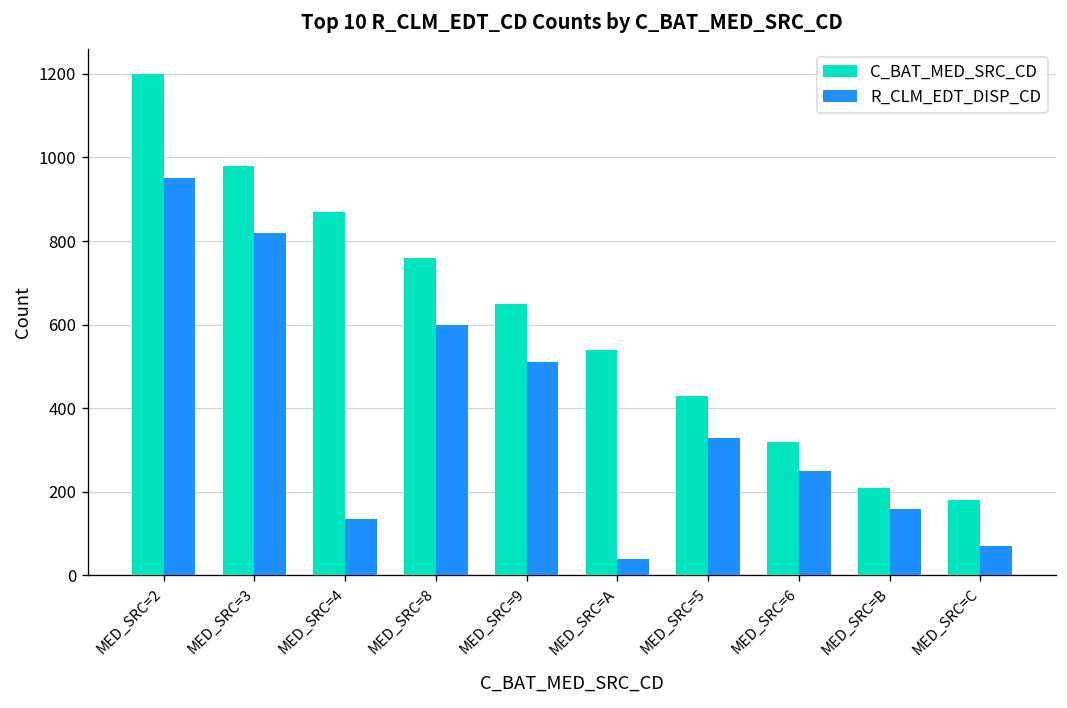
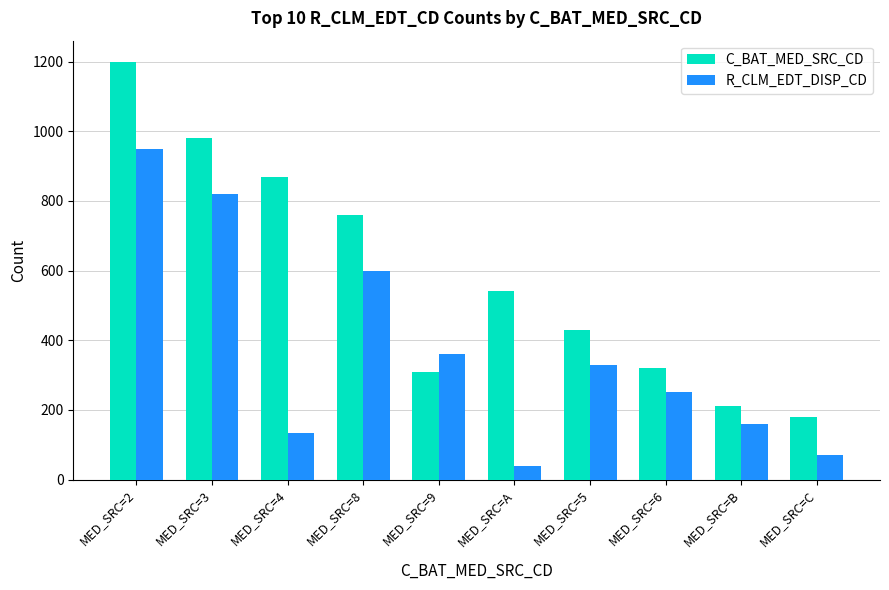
  {
    "C_BAT_MED_SRC_CD": {
      "MED_SRC=2": 1200,
      "MED_SRC=3": 980,
      "MED_SRC=4": 870,
      "MED_SRC=8": 760,
-     "MED_SRC=9": 650,
+     "MED_SRC=9": 310,
      "MED_SRC=A": 540,
      "MED_SRC=5": 430,
      "MED_SRC=6": 320,
      "MED_SRC=B": 210,
      "MED_SRC=C": 180
    },
    "R_CLM_EDT_DISP_CD": {
      "MED_SRC=2": 950,
      "MED_SRC=3": 820,
      "MED_SRC=4": 140,
      "MED_SRC=8": 600,
-     "MED_SRC=9": 510,
+     "MED_SRC=9": 360,
      "MED_SRC=A": 40,
      "MED_SRC=5": 330,
      "MED_SRC=6": 250,
      "MED_SRC=B": 160,
      "MED_SRC=C": 70
    }
  }
